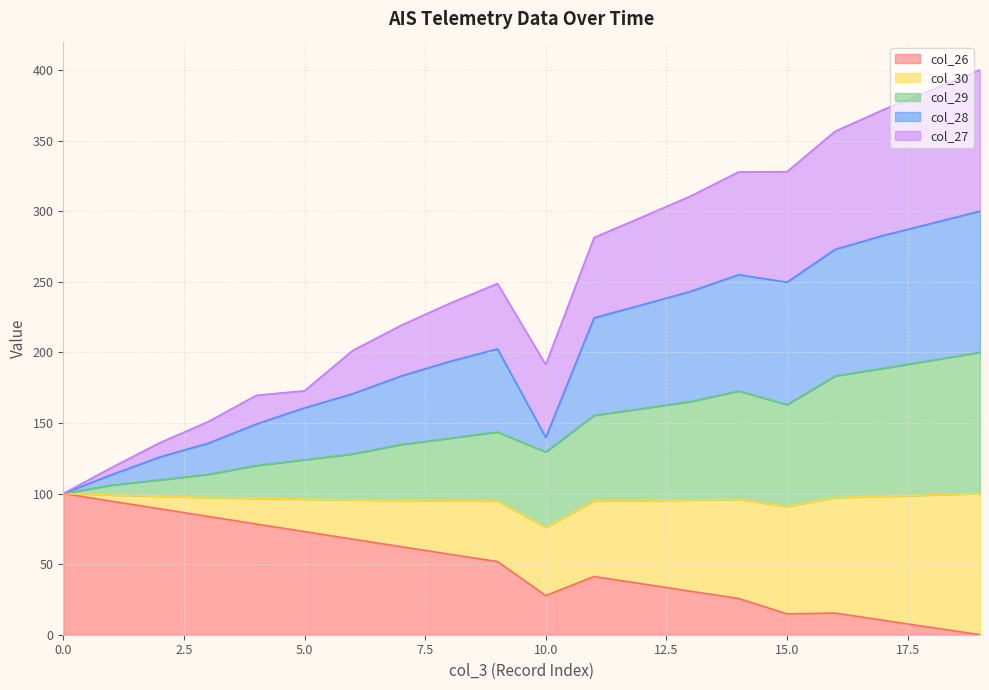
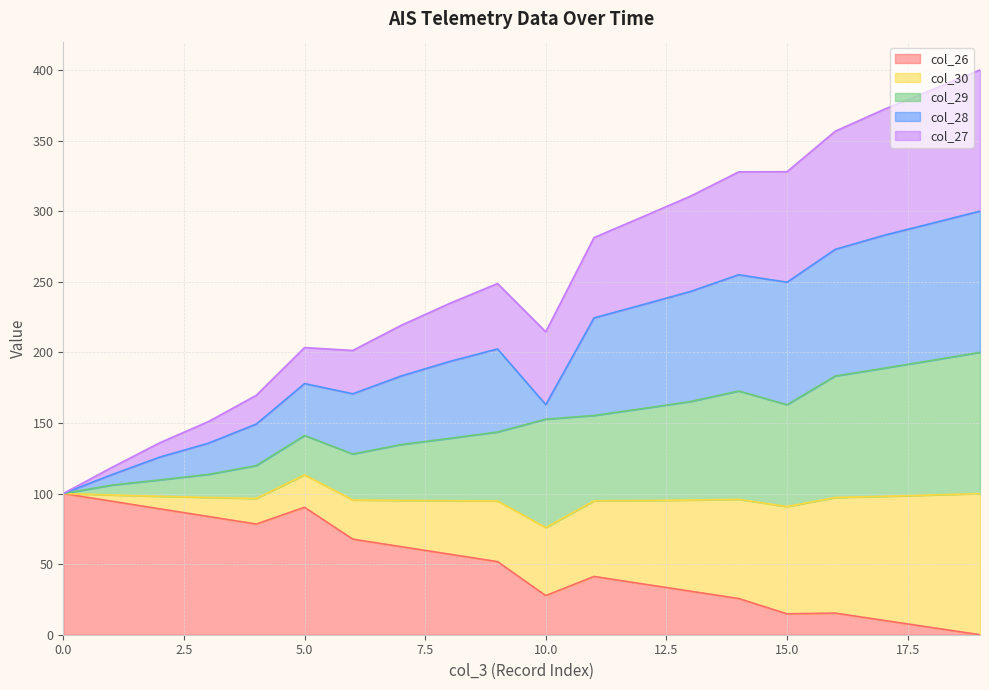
  {
    "col_26": {
-     "5.0": 73,
+     "5.0": 90,
      "10.0": 28,
      "15.0": 15
    },
    "col_30": {
      "5.0": 23,
      "10.0": 48,
      "15.0": 76
    },
    "col_29": {
      "5.0": 28,
-     "10.0": 53,
+     "10.0": 77,
      "15.0": 72
    },
    "col_28": {
      "5.0": 37,
      "10.0": 10,
      "15.0": 87
    },
    "col_27": {
-     "5.0": 12,
+     "5.0": 25,
      "10.0": 52,
      "15.0": 78
    }
  }
